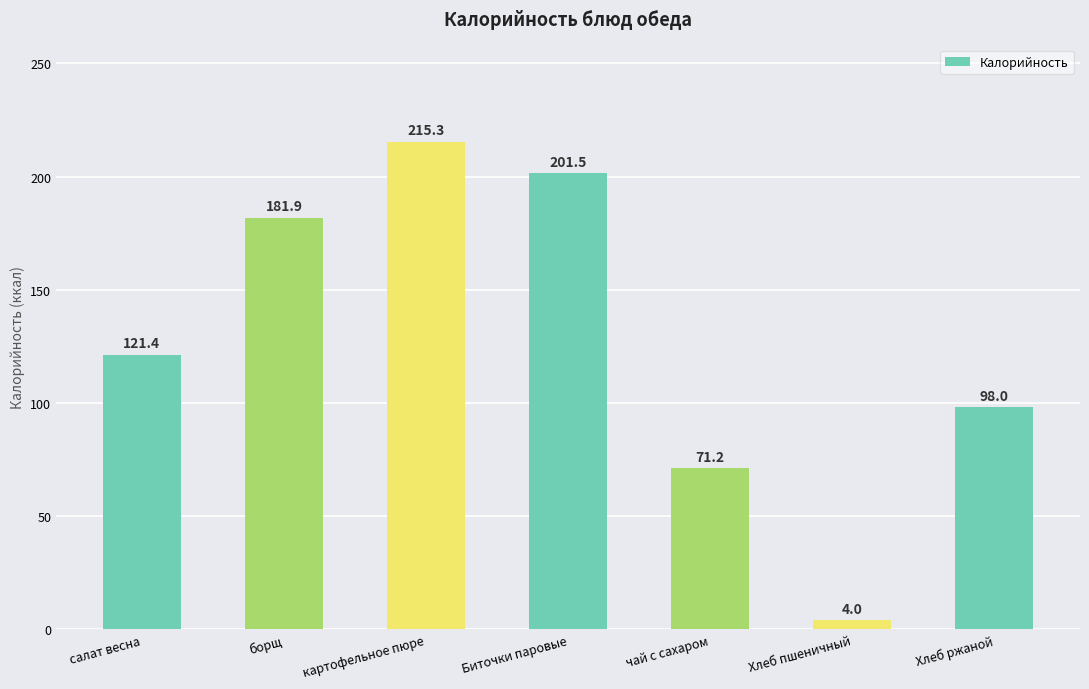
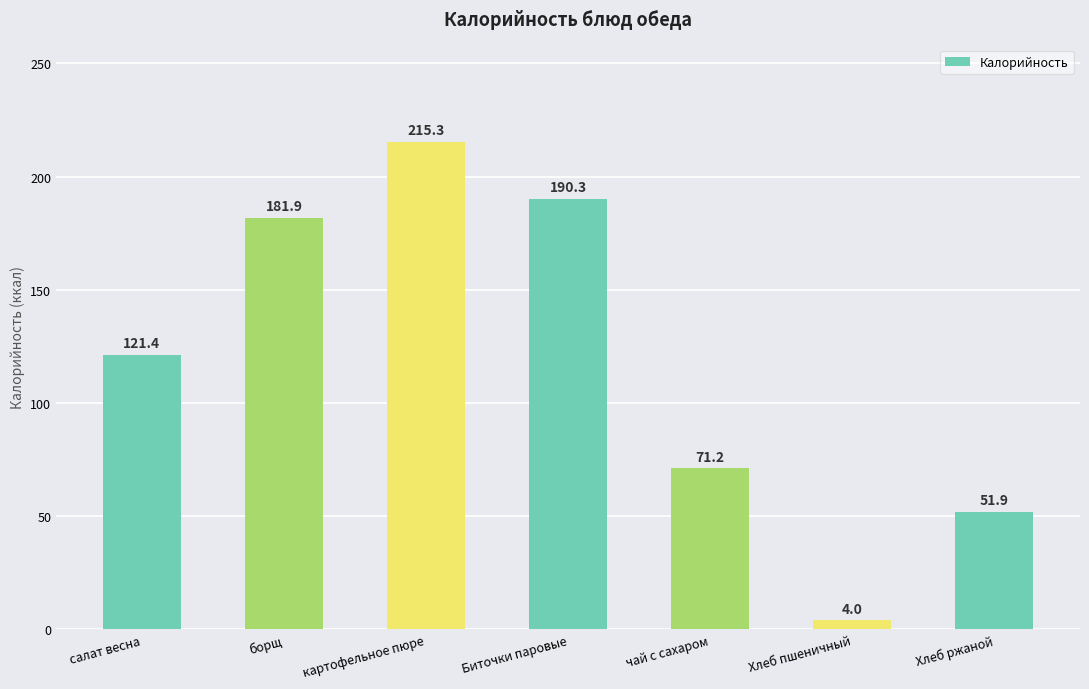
  {
    "салат весна": 121.4,
    "борщ": 181.9,
    "картофельное пюре": 215.3,
-   "Биточки паровые": 201.5,
+   "Биточки паровые": 190.3,
    "чай с сахаром": 71.2,
    "Хлеб пшеничный": 4.0,
-   "Хлеб ржаной": 98.0
+   "Хлеб ржаной": 51.9
  }
